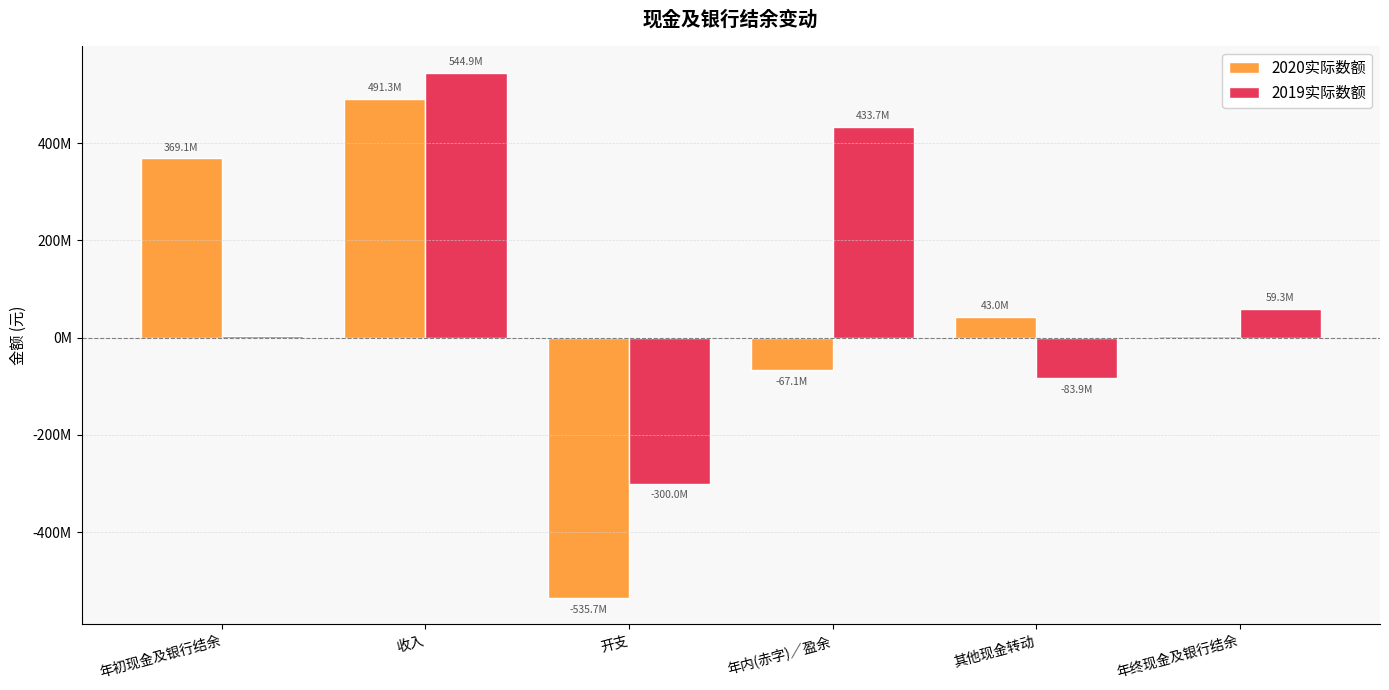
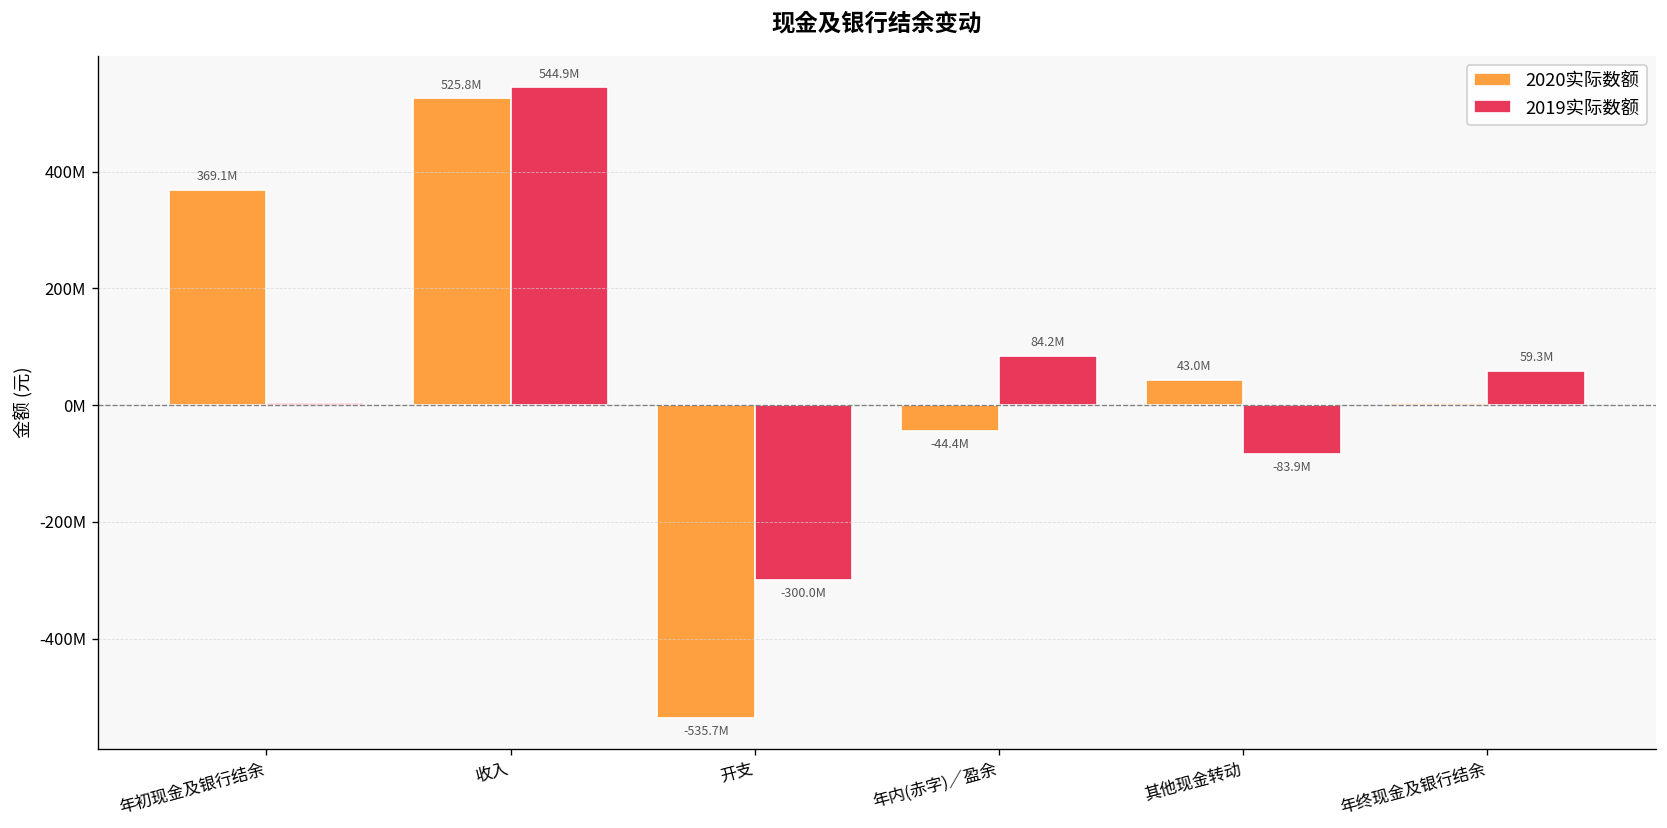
  {
    "2020实际数额": {
      "年初现金及银行结余": "369.1M",
-     "收入": "491.3M",
+     "收入": "525.8M",
      "开支": "-535.7M",
-     "年内(赤字)／盈余": "-67.1M",
+     "年内(赤字)／盈余": "-44.4M",
      "其他现金转动": "43.0M"
    },
    "2019实际数额": {
      "收入": "544.9M",
      "开支": "-300.0M",
-     "年内(赤字)／盈余": "433.7M",
+     "年内(赤字)／盈余": "84.2M",
      "其他现金转动": "-83.9M",
      "年终现金及银行结余": "59.3M"
    }
  }
